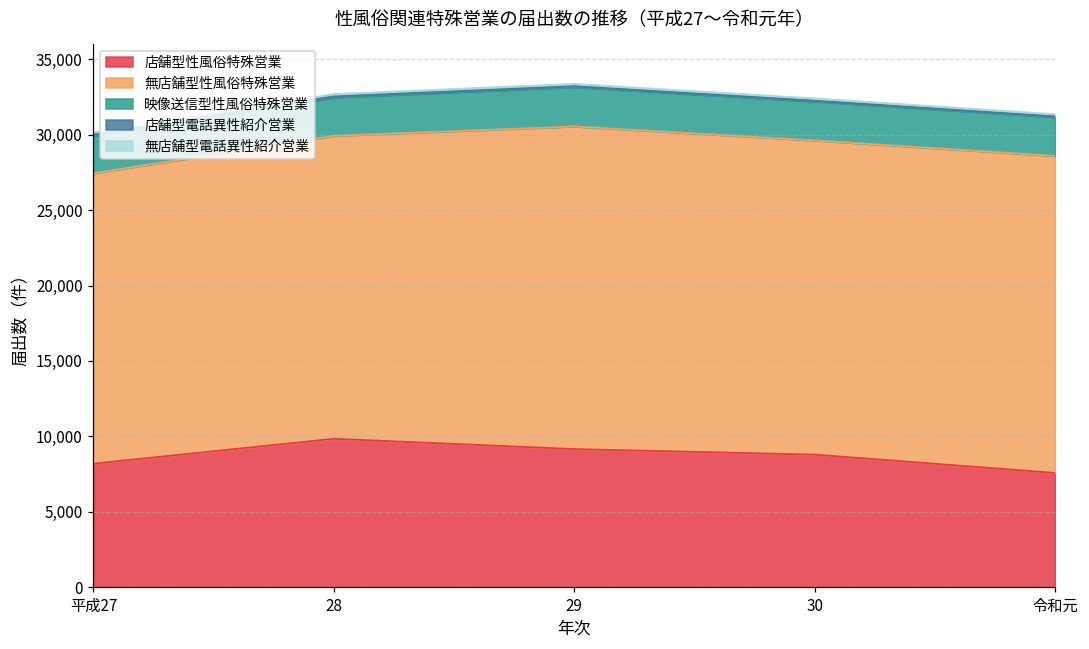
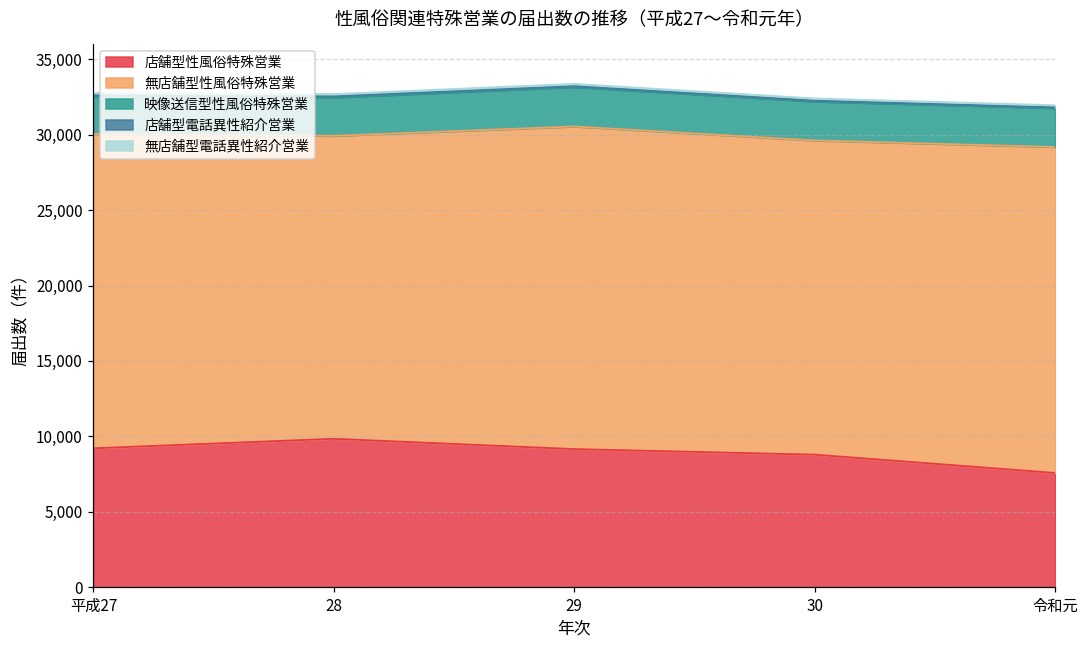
  {
    "店舗型性風俗特殊営業": {
-     "平成27": "8,200",
+     "平成27": "9,200",
      "28": "9,800",
      "29": "9,200",
      "30": "8,800",
      "令和元": "7,600"
    },
    "無店舗型性風俗特殊営業": {
-     "平成27": "19,300",
+     "平成27": "20,800",
      "28": "20,100",
      "29": "21,400",
      "30": "20,800",
-     "令和元": "21,000"
+     "令和元": "21,600"
    }
  }
